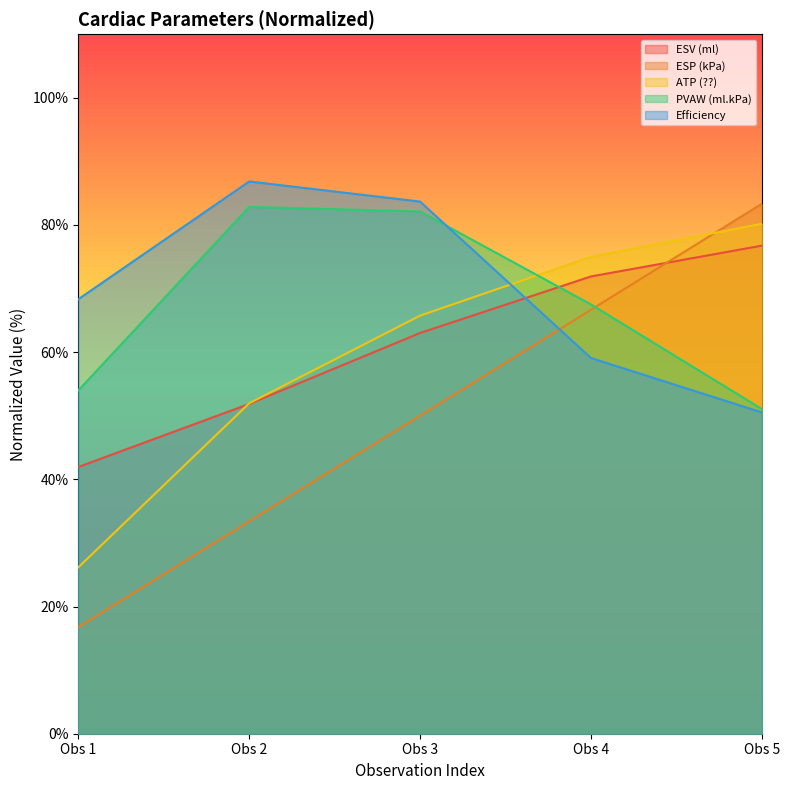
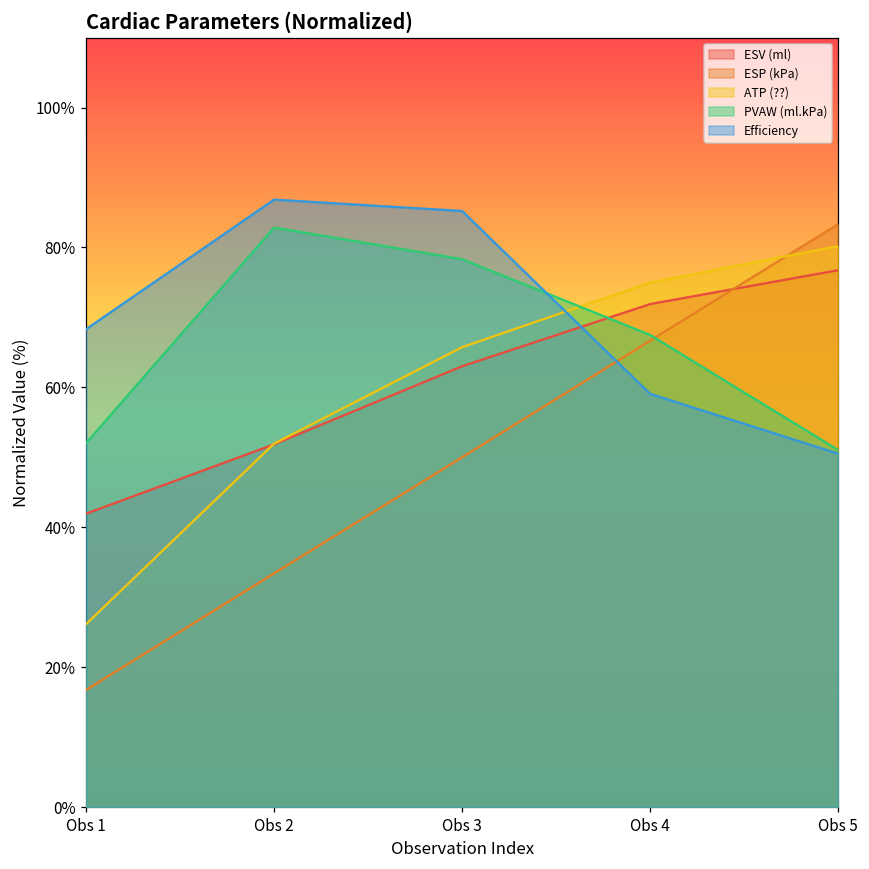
  {
    "PVAW (ml.kPa)": {
-     "Obs 1": "54%",
+     "Obs 1": "52%",
      "Obs 2": "83%",
-     "Obs 3": "82%",
+     "Obs 3": "78%",
      "Obs 4": "68%",
      "Obs 5": "51%"
    },
    "Efficiency": {
      "Obs 1": "68%",
      "Obs 2": "87%",
-     "Obs 3": "84%",
+     "Obs 3": "85%",
      "Obs 4": "59%",
      "Obs 5": "51%"
    }
  }
